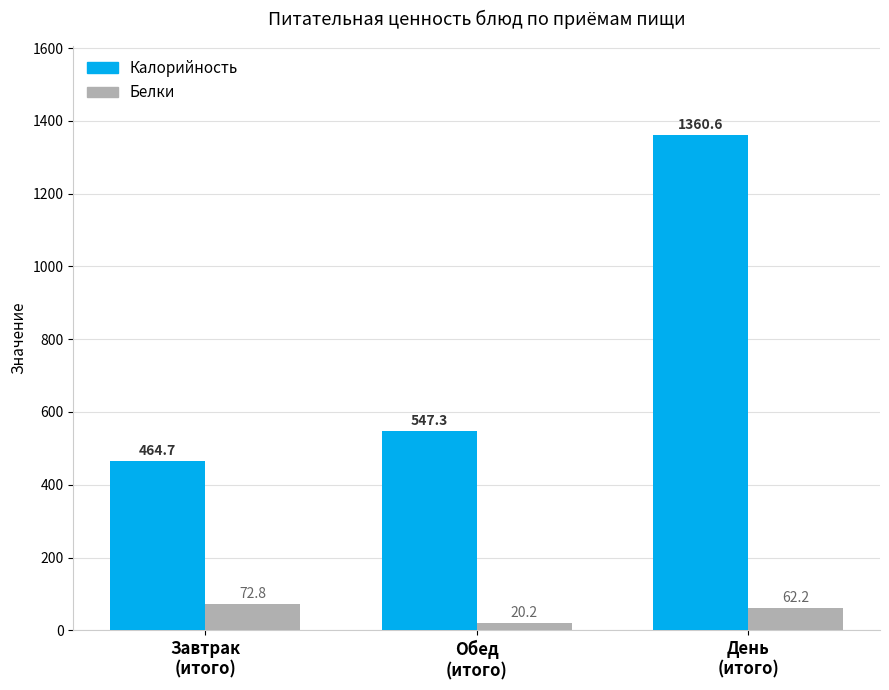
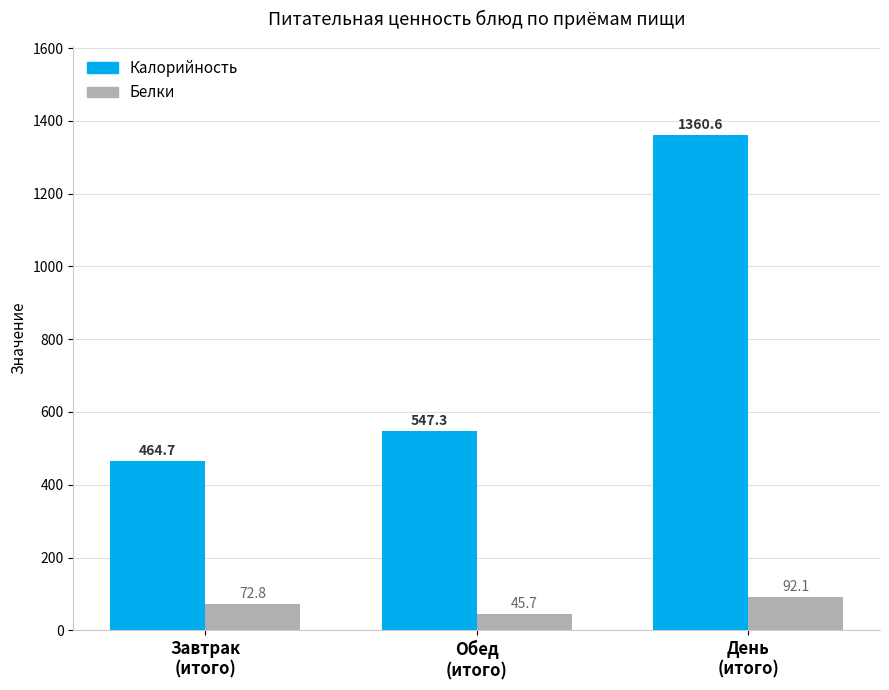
  {
    "Калорийность": {
      "Завтрак (итого)": 464.7,
      "Обед (итого)": 547.3,
      "День (итого)": 1360.6
    },
    "Белки": {
      "Завтрак (итого)": 72.8,
-     "Обед (итого)": 20.2,
-     "День (итого)": 62.2
+     "Обед (итого)": 45.7,
+     "День (итого)": 92.1
    }
  }
